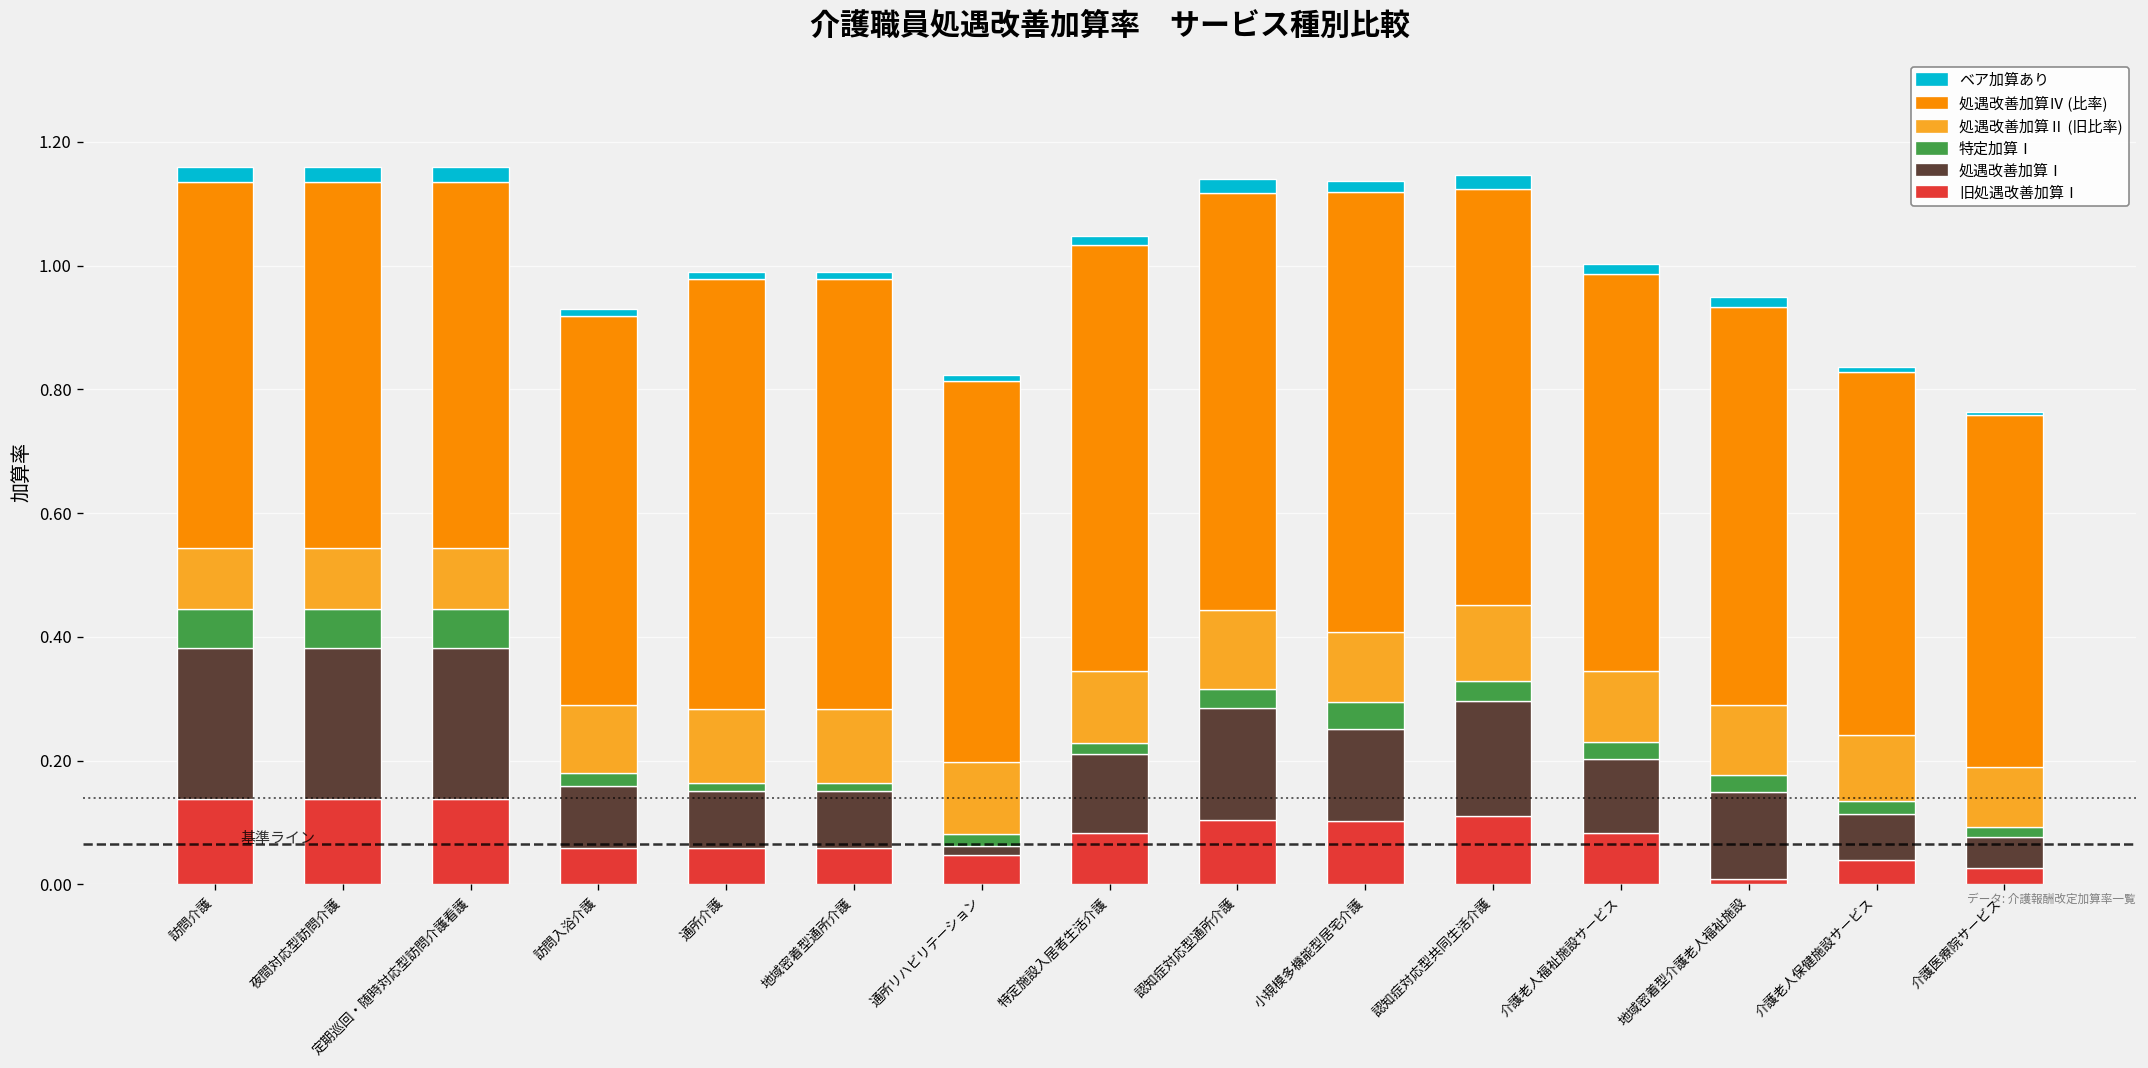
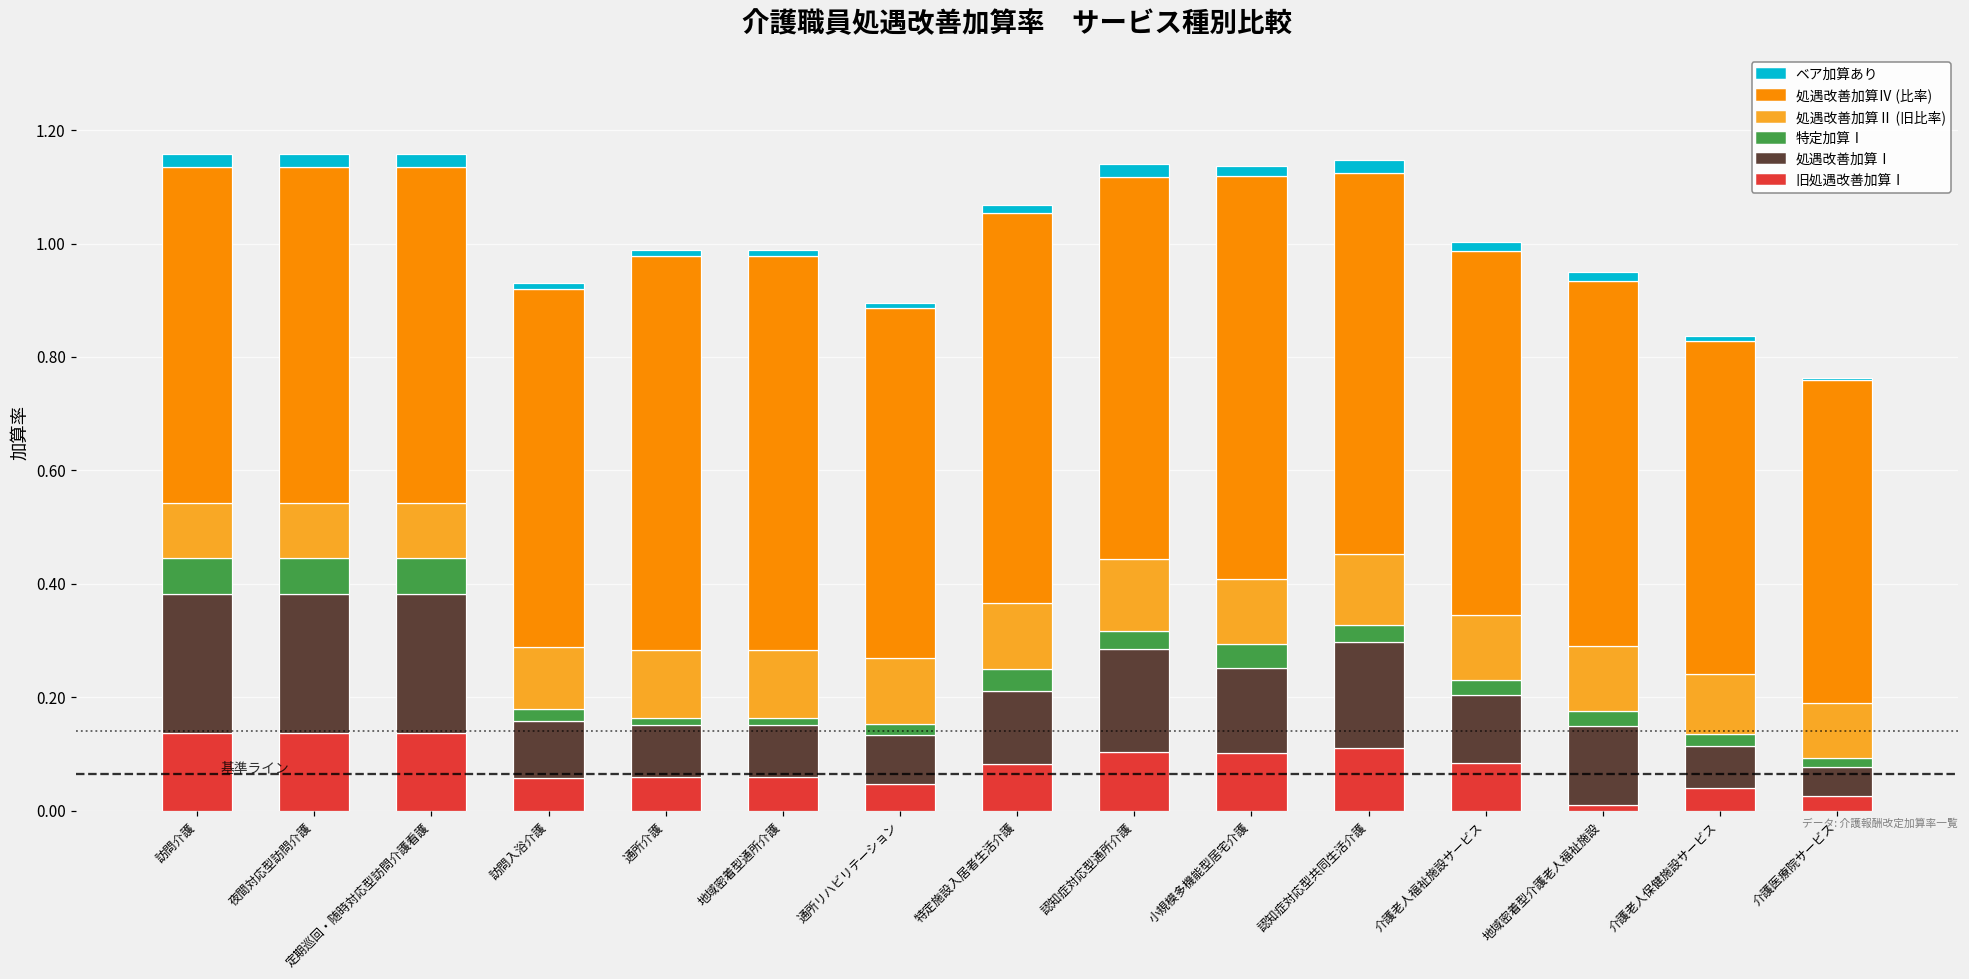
  {
    "旧処遇改善加算Ⅰ": {
      "訪問介護": 0.14,
      "夜間対応型訪問介護": 0.14,
      "定期巡回・随時対応型訪問介護看護": 0.14,
      "訪問入浴介護": 0.06,
      "通所介護": 0.06,
      "地域密着型通所介護": 0.06,
      "通所リハビリテーション": 0.05,
      "特定施設入居者生活介護": 0.08,
      "認知症対応型通所介護": 0.10,
      "小規模多機能型居宅介護": 0.10,
      "認知症対応型共同生活介護": 0.11,
      "介護老人福祉施設サービス": 0.08,
      "地域密着型介護老人福祉施設": 0.01,
      "介護老人保健施設サービス": 0.04,
      "介護医療院サービス": 0.03
    },
    "処遇改善加算Ⅰ": {
      "訪問介護": 0.25,
      "夜間対応型訪問介護": 0.25,
      "定期巡回・随時対応型訪問介護看護": 0.25,
      "訪問入浴介護": 0.10,
      "通所介護": 0.09,
      "地域密着型通所介護": 0.09,
-     "通所リハビリテーション": 0.01,
+     "通所リハビリテーション": 0.09,
      "特定施設入居者生活介護": 0.13,
      "認知症対応型通所介護": 0.18,
      "小規模多機能型居宅介護": 0.15,
      "認知症対応型共同生活介護": 0.19,
      "介護老人福祉施設サービス": 0.12,
      "地域密着型介護老人福祉施設": 0.14,
      "介護老人保健施設サービス": 0.08,
      "介護医療院サービス": 0.05
    },
    "特定加算Ⅰ": {
      "訪問介護": 0.06,
      "夜間対応型訪問介護": 0.06,
      "定期巡回・随時対応型訪問介護看護": 0.06,
      "訪問入浴介護": 0.02,
      "通所介護": 0.01,
      "地域密着型通所介護": 0.01,
      "通所リハビリテーション": 0.02,
-     "特定施設入居者生活介護": 0.02,
+     "特定施設入居者生活介護": 0.04,
      "認知症対応型通所介護": 0.03,
      "小規模多機能型居宅介護": 0.04,
      "認知症対応型共同生活介護": 0.03,
      "介護老人福祉施設サービス": 0.03,
      "地域密着型介護老人福祉施設": 0.03,
      "介護老人保健施設サービス": 0.02,
      "介護医療院サービス": 0.02
    },
    "ベア加算あり": {
      "訪問介護": 0.02,
      "夜間対応型訪問介護": 0.02,
      "定期巡回・随時対応型訪問介護看護": 0.02,
      "訪問入浴介護": 0.01,
      "通所介護": 0.01,
      "地域密着型通所介護": 0.01,
      "通所リハビリテーション": 0.01,
      "特定施設入居者生活介護": 0.01,
      "認知症対応型通所介護": 0.02,
      "小規模多機能型居宅介護": 0.02,
      "認知症対応型共同生活介護": 0.02,
      "介護老人福祉施設サービス": 0.02,
      "地域密着型介護老人福祉施設": 0.02,
      "介護老人保健施設サービス": 0.01,
      "介護医療院サービス": 0.00
    }
  }
